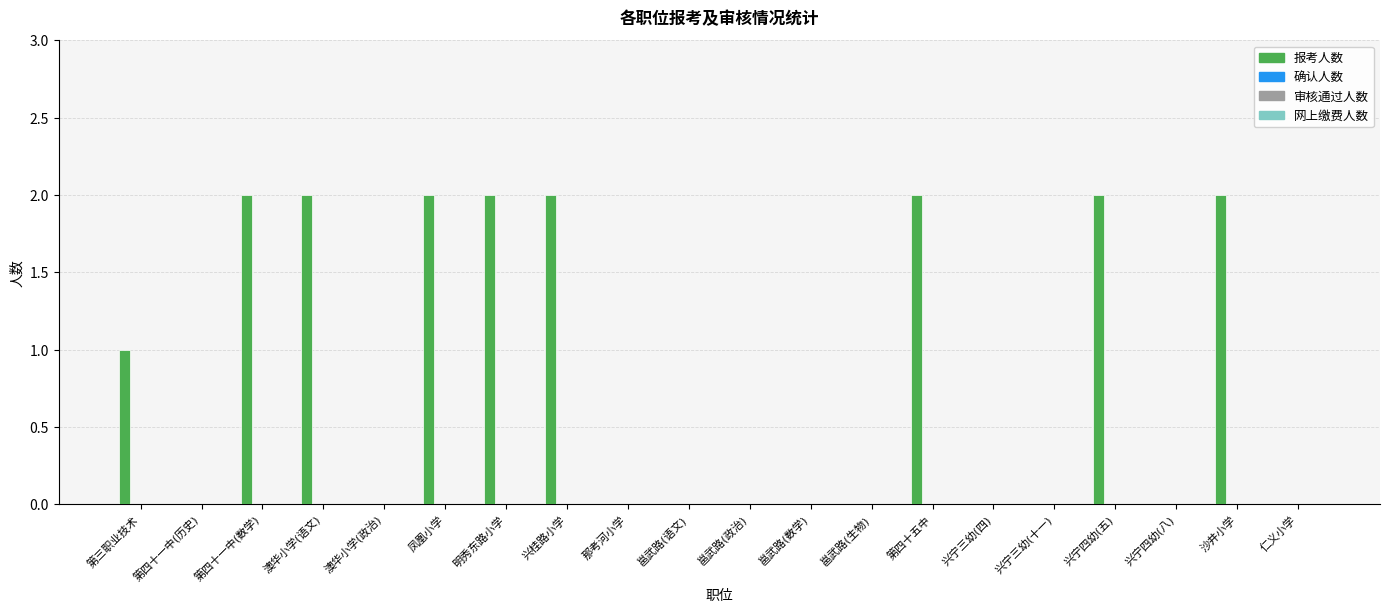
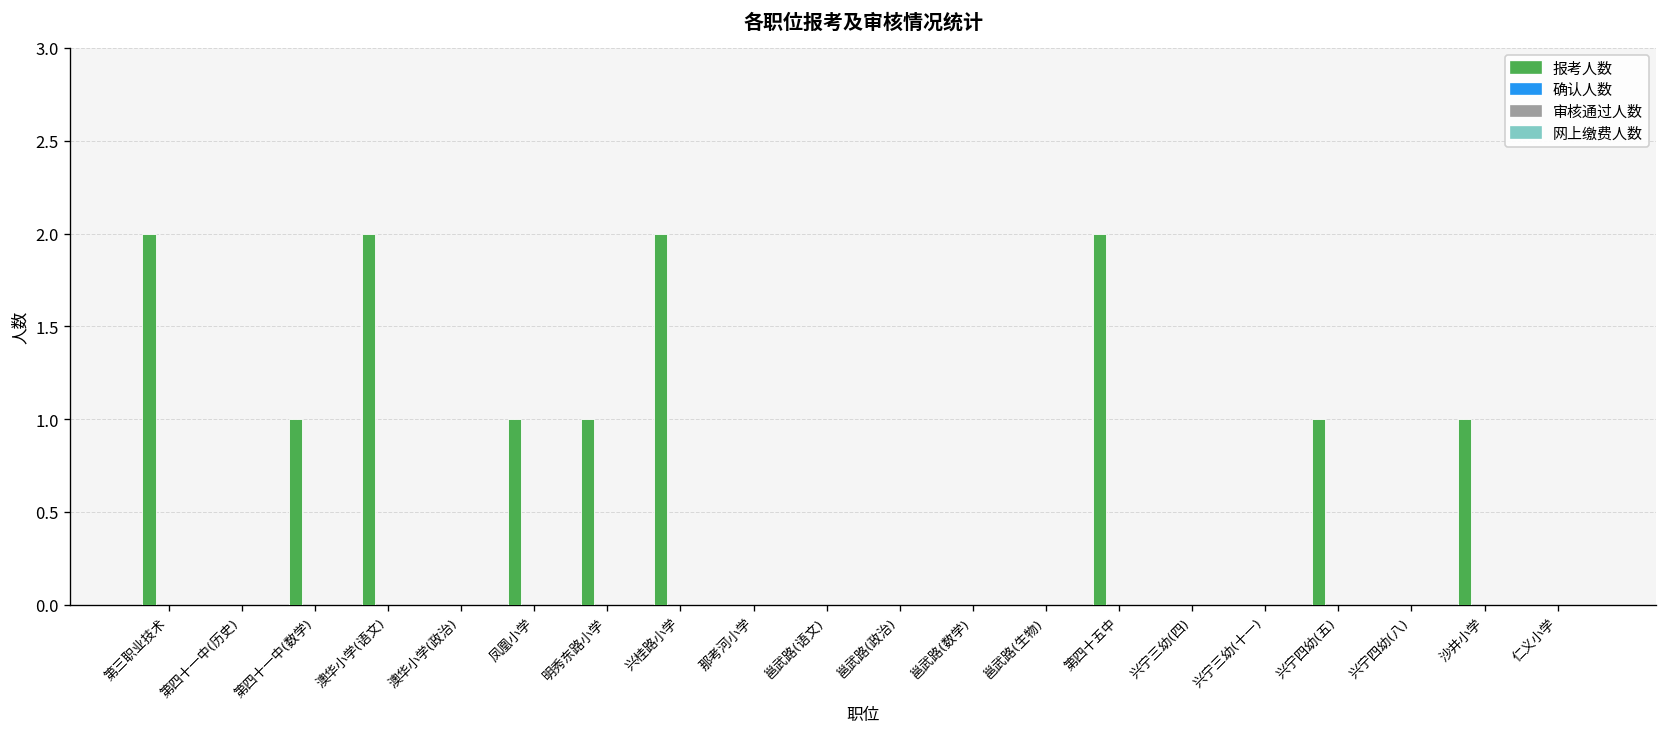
  {
    "报考人数": {
-     "第三职业技术": 1,
+     "第三职业技术": 2,
      "第四十一中(历史)": 0,
-     "第四十一中(数学)": 2,
+     "第四十一中(数学)": 1,
      "澳华小学(语文)": 2,
      "澳华小学(政治)": 0,
-     "凤凰小学": 2,
-     "明秀东路小学": 2,
+     "凤凰小学": 1,
+     "明秀东路小学": 1,
      "兴桂路小学": 2,
      "那考河小学": 0,
      "邕武路(语文)": 0,
      "邕武路(政治)": 0,
      "邕武路(数学)": 0,
      "邕武路(生物)": 0,
      "第四十五中": 2,
      "兴宁三幼(四)": 0,
      "兴宁三幼(十一)": 0,
-     "兴宁四幼(五)": 2,
+     "兴宁四幼(五)": 1,
      "兴宁四幼(八)": 0,
-     "沙井小学": 2,
+     "沙井小学": 1,
      "仁义小学": 0
    },
    "确认人数": {
      "第三职业技术": 0,
      "第四十一中(历史)": 0,
      "第四十一中(数学)": 0,
      "澳华小学(语文)": 0,
      "澳华小学(政治)": 0,
      "凤凰小学": 0,
      "明秀东路小学": 0,
      "兴桂路小学": 0,
      "那考河小学": 0,
      "邕武路(语文)": 0,
      "邕武路(政治)": 0,
      "邕武路(数学)": 0,
      "邕武路(生物)": 0,
      "第四十五中": 0,
      "兴宁三幼(四)": 0,
      "兴宁三幼(十一)": 0,
      "兴宁四幼(五)": 0,
      "兴宁四幼(八)": 0,
      "沙井小学": 0,
      "仁义小学": 0
    },
    "审核通过人数": {
      "第三职业技术": 0,
      "第四十一中(历史)": 0,
      "第四十一中(数学)": 0,
      "澳华小学(语文)": 0,
      "澳华小学(政治)": 0,
      "凤凰小学": 0,
      "明秀东路小学": 0,
      "兴桂路小学": 0,
      "那考河小学": 0,
      "邕武路(语文)": 0,
      "邕武路(政治)": 0,
      "邕武路(数学)": 0,
      "邕武路(生物)": 0,
      "第四十五中": 0,
      "兴宁三幼(四)": 0,
      "兴宁三幼(十一)": 0,
      "兴宁四幼(五)": 0,
      "兴宁四幼(八)": 0,
      "沙井小学": 0,
      "仁义小学": 0
    },
    "网上缴费人数": {
      "第三职业技术": 0,
      "第四十一中(历史)": 0,
      "第四十一中(数学)": 0,
      "澳华小学(语文)": 0,
      "澳华小学(政治)": 0,
      "凤凰小学": 0,
      "明秀东路小学": 0,
      "兴桂路小学": 0,
      "那考河小学": 0,
      "邕武路(语文)": 0,
      "邕武路(政治)": 0,
      "邕武路(数学)": 0,
      "邕武路(生物)": 0,
      "第四十五中": 0,
      "兴宁三幼(四)": 0,
      "兴宁三幼(十一)": 0,
      "兴宁四幼(五)": 0,
      "兴宁四幼(八)": 0,
      "沙井小学": 0,
      "仁义小学": 0
    }
  }
